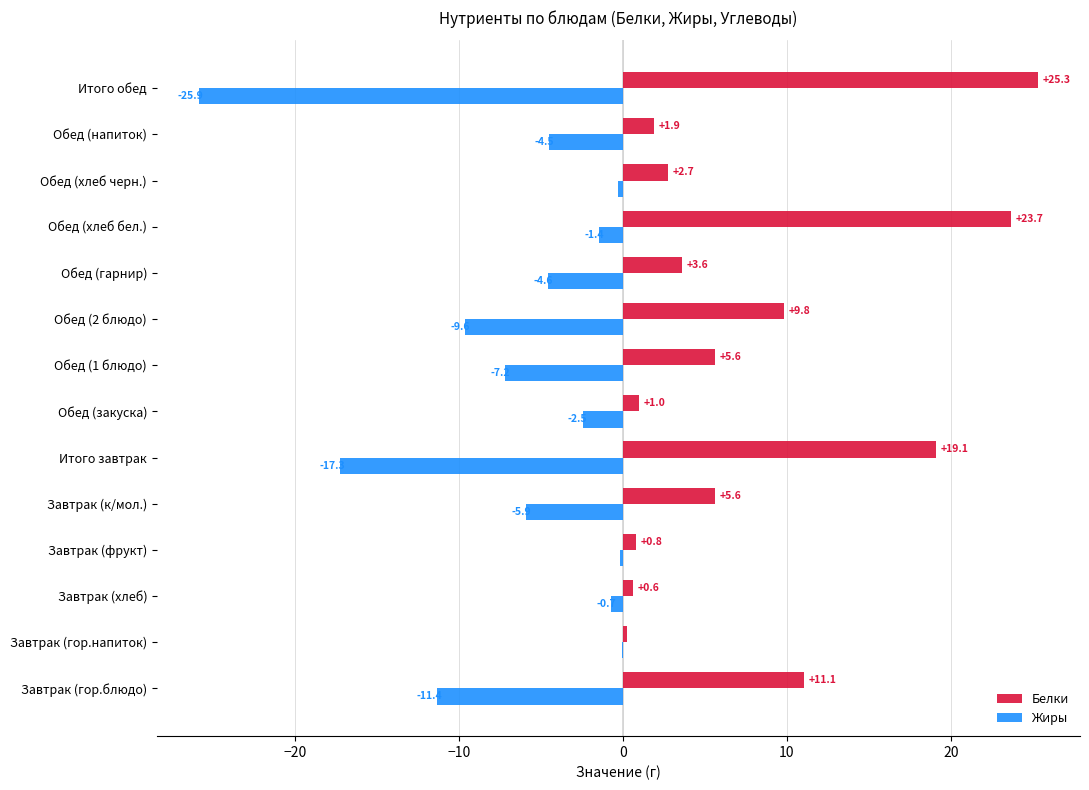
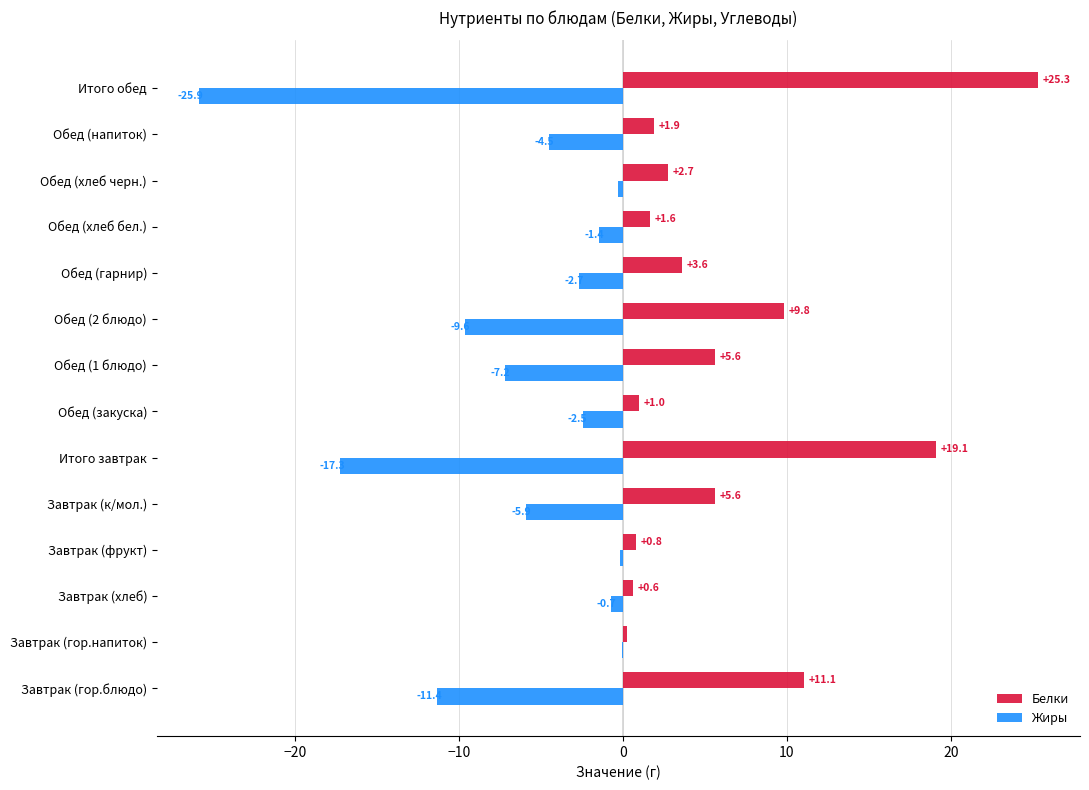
  {
    "Белки": {
      "Итого обед": "+25.3",
      "Обед (напиток)": "+1.9",
      "Обед (хлеб черн.)": "+2.7",
-     "Обед (хлеб бел.)": "+23.7",
+     "Обед (хлеб бел.)": "+1.6",
      "Обед (гарнир)": "+3.6",
      "Обед (2 блюдо)": "+9.8",
      "Обед (1 блюдо)": "+5.6",
      "Обед (закуска)": "+1.0",
      "Итого завтрак": "+19.1",
      "Завтрак (к/мол.)": "+5.6",
      "Завтрак (фрукт)": "+0.8",
      "Завтрак (хлеб)": "+0.6",
      "Завтрак (гор.блюдо)": "+11.1"
    },
    "Жиры": {
      "Итого обед": "-25.9",
      "Обед (напиток)": "-4.5",
      "Обед (хлеб бел.)": "-1.4",
-     "Обед (гарнир)": "-4.6",
+     "Обед (гарнир)": "-2.7",
      "Обед (2 блюдо)": "-9.6",
      "Обед (1 блюдо)": "-7.2",
      "Обед (закуска)": "-2.5",
      "Итого завтрак": "-17.3",
      "Завтрак (к/мол.)": "-5.9",
      "Завтрак (хлеб)": "-0.7",
      "Завтрак (гор.блюдо)": "-11.4"
    }
  }
